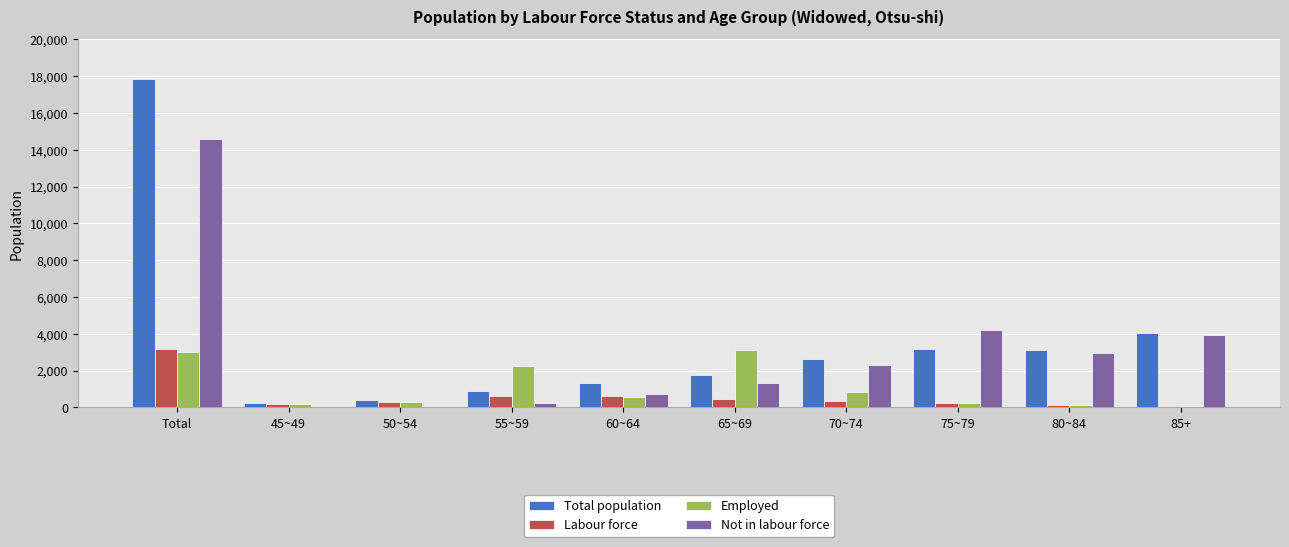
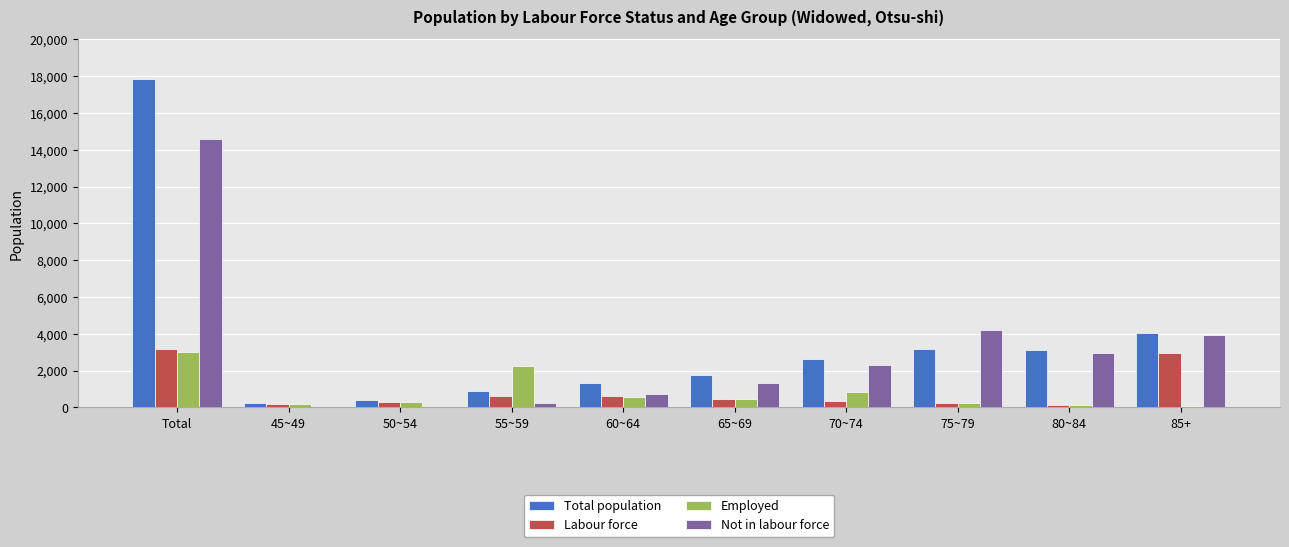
  {
    "Total population": {
      "Total": "17,900",
      "45~49": "200",
      "50~54": "400",
      "55~59": "900",
      "60~64": "1,300",
      "65~69": "1,800",
      "70~74": "2,700",
      "75~79": "3,200",
      "80~84": "3,100",
      "85+": "4,100"
    },
    "Labour force": {
      "Total": "3,200",
      "45~49": "200",
      "50~54": "300",
      "55~59": "600",
      "60~64": "600",
      "65~69": "500",
      "70~74": "300",
      "75~79": "200",
      "80~84": "100",
-     "85+": "100"
+     "85+": "2,900"
    },
    "Employed": {
      "Total": "3,000",
      "45~49": "200",
      "50~54": "300",
      "55~59": "2,300",
      "60~64": "600",
-     "65~69": "3,100",
+     "65~69": "400",
      "70~74": "900",
      "75~79": "200",
      "80~84": "100"
    },
    "Not in labour force": {
      "Total": "14,600",
      "55~59": "300",
      "60~64": "700",
      "65~69": "1,300",
      "70~74": "2,300",
      "75~79": "4,200",
      "80~84": "2,900",
      "85+": "4,000"
    }
  }
